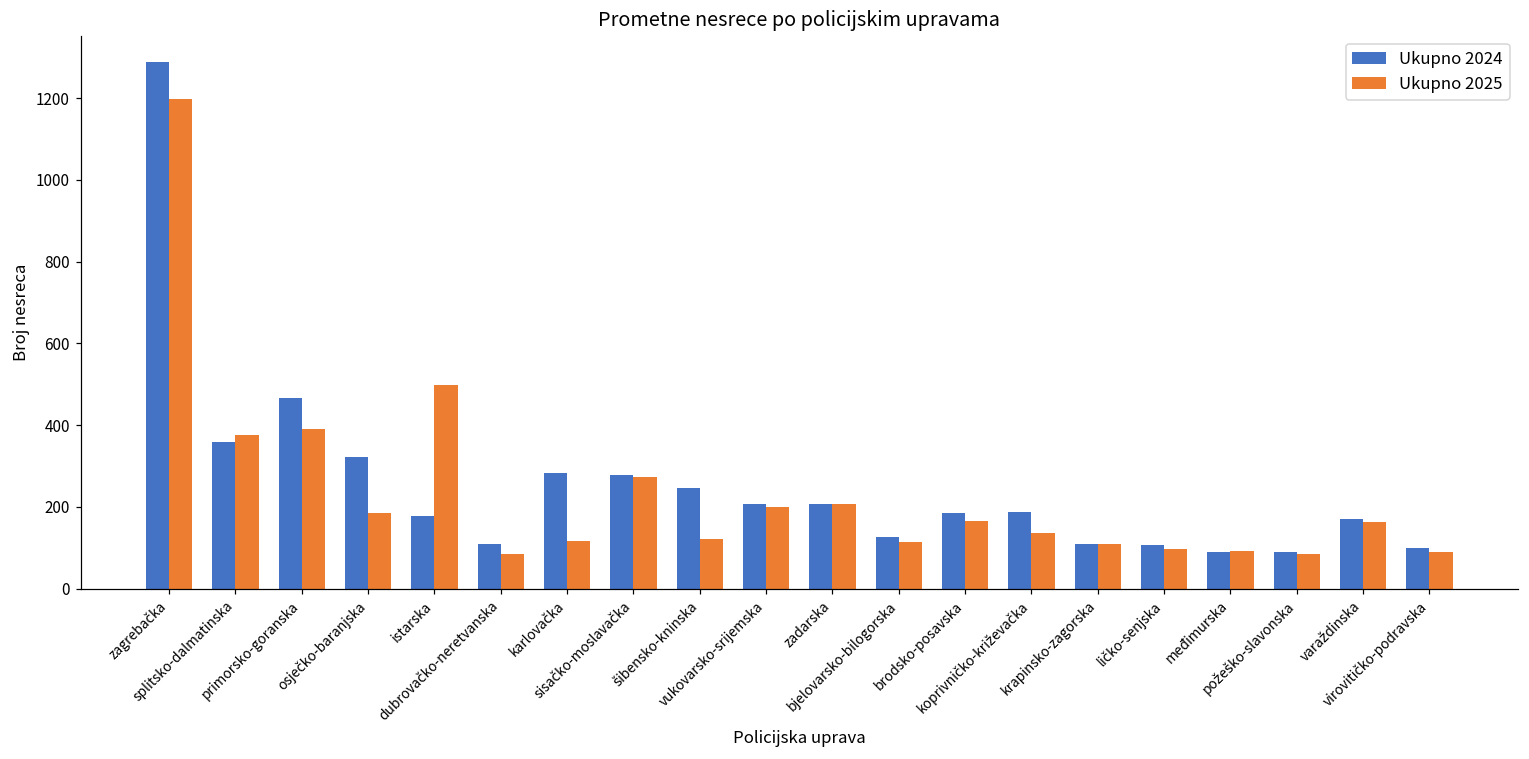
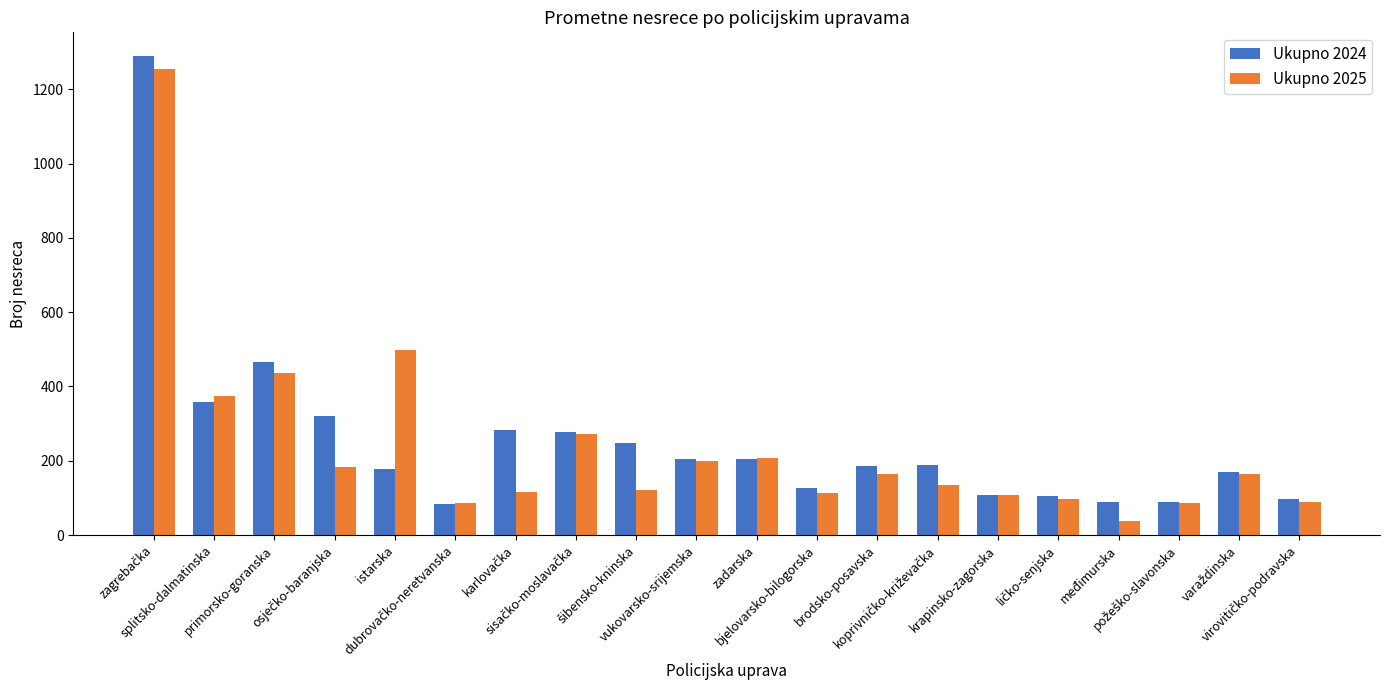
  {
    "Ukupno 2024": {
      "zagrebačka": 1290,
      "splitsko-dalmatinska": 360,
      "primorsko-goranska": 470,
      "osječko-baranjska": 320,
      "istarska": 180,
-     "dubrovačko-neretvanska": 110,
+     "dubrovačko-neretvanska": 80,
      "karlovačka": 280,
      "sisačko-moslavačka": 280,
      "šibensko-kninska": 250,
      "vukovarsko-srijemska": 210,
      "zadarska": 210,
      "bjelovarsko-bilogorska": 130,
      "brodsko-posavska": 190,
      "koprivničko-križevačka": 190,
      "krapinsko-zagorska": 110,
      "ličko-senjska": 110,
      "međimurska": 90,
      "požeško-slavonska": 90,
      "varaždinska": 170,
      "virovitičko-podravska": 100
    },
    "Ukupno 2025": {
-     "zagrebačka": 1200,
+     "zagrebačka": 1260,
      "splitsko-dalmatinska": 380,
-     "primorsko-goranska": 390,
+     "primorsko-goranska": 440,
      "osječko-baranjska": 180,
      "istarska": 500,
      "dubrovačko-neretvanska": 90,
      "karlovačka": 120,
      "sisačko-moslavačka": 270,
      "šibensko-kninska": 120,
      "vukovarsko-srijemska": 200,
      "zadarska": 210,
      "bjelovarsko-bilogorska": 110,
      "brodsko-posavska": 170,
      "koprivničko-križevačka": 140,
      "krapinsko-zagorska": 110,
      "ličko-senjska": 100,
-     "međimurska": 90,
+     "međimurska": 40,
      "požeško-slavonska": 90,
      "varaždinska": 160,
      "virovitičko-podravska": 90
    }
  }
